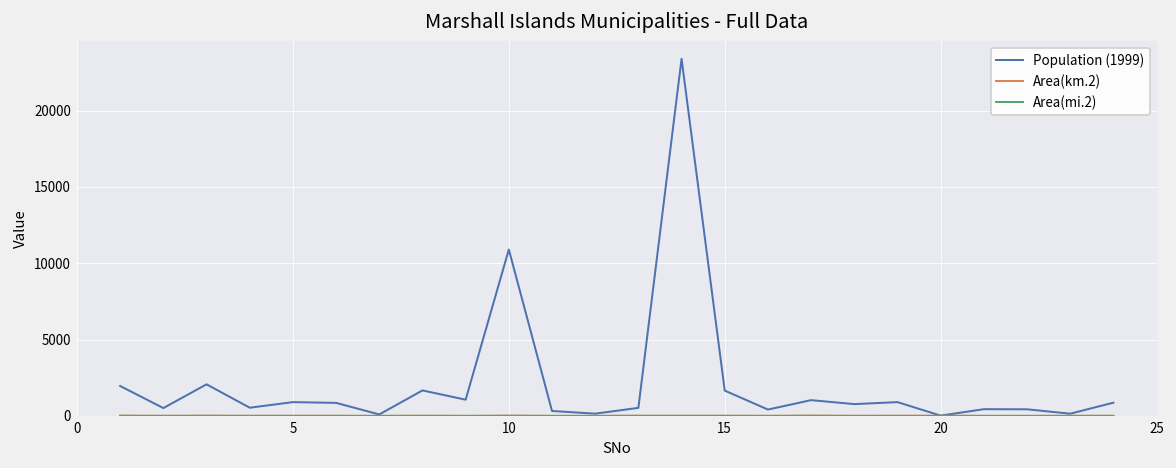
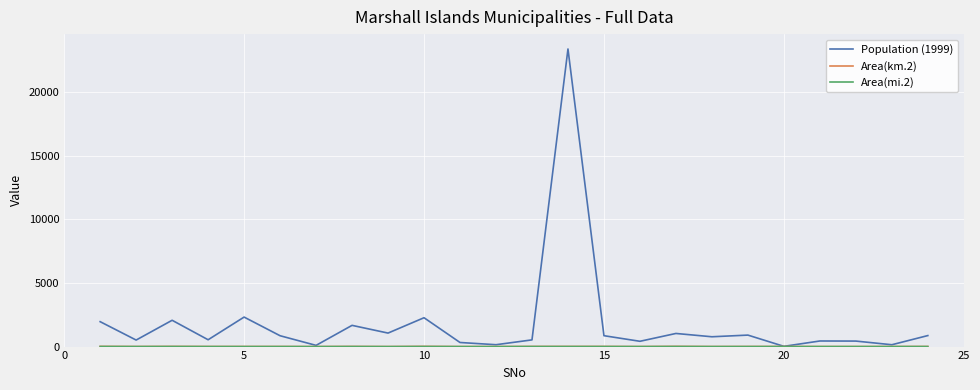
  {
    "Population (1999)": {
-     "5": 900,
-     "10": 10900,
-     "15": 1700
+     "5": 2300,
+     "10": 2300,
+     "15": 900
    }
  }
